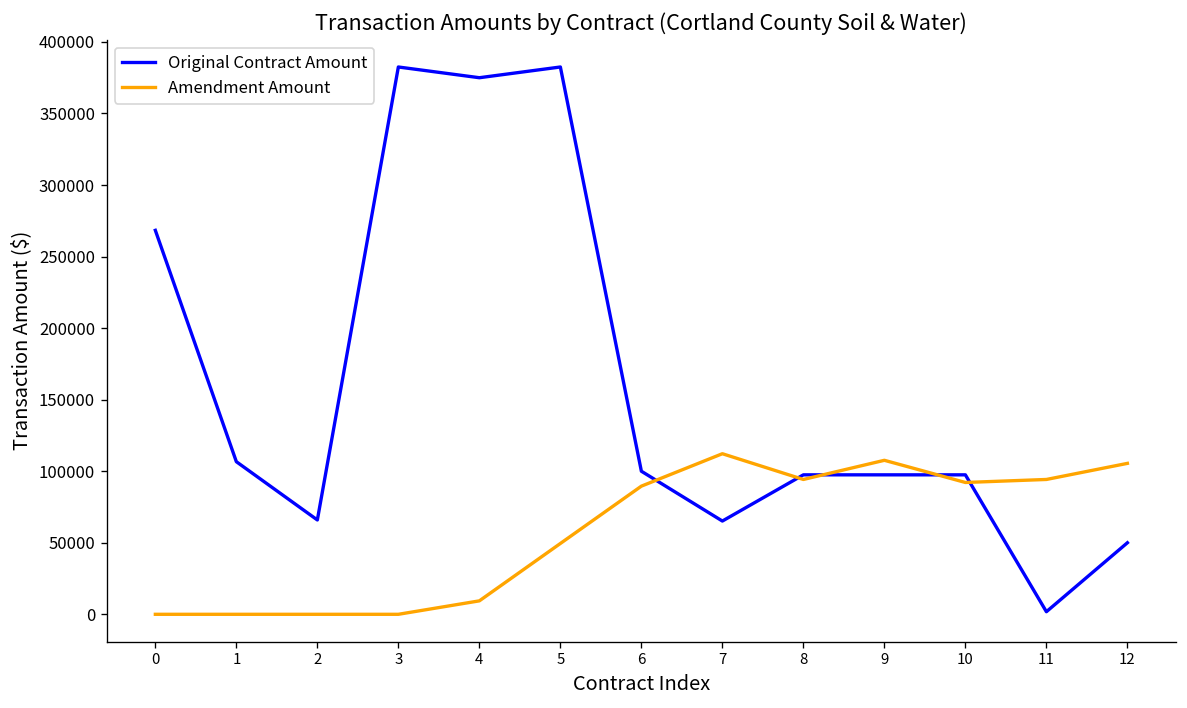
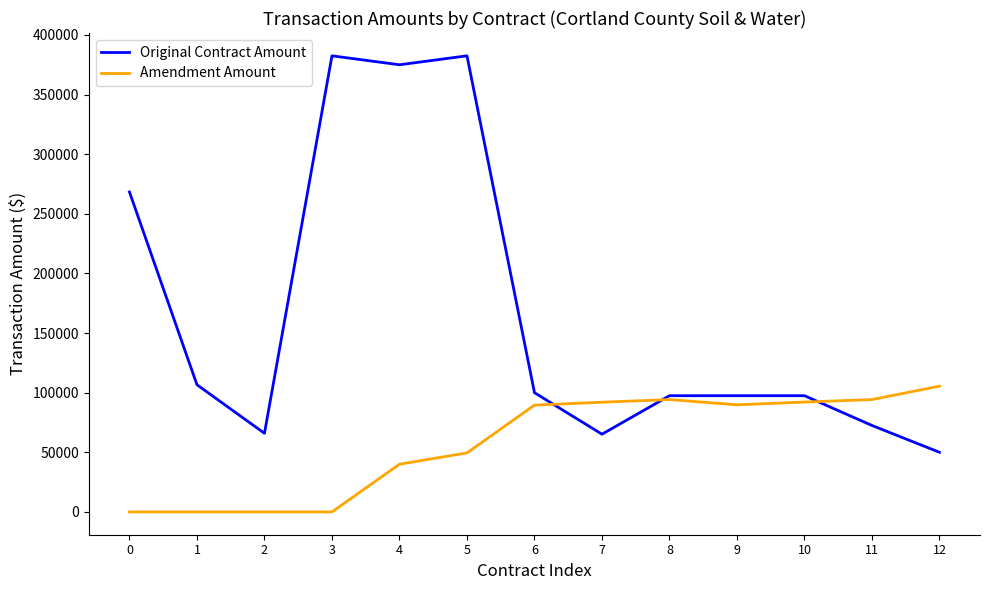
  {
    "Original Contract Amount": {
      "0": 268000,
      "1": 107000,
      "2": 66000,
      "3": 383000,
      "4": 375000,
      "5": 383000,
      "6": 100000,
      "7": 65000,
      "8": 97000,
      "9": 97000,
      "10": 97000,
-     "11": 2000,
+     "11": 72000,
      "12": 50000
    },
    "Amendment Amount": {
      "0": 0,
      "1": 0,
      "2": 0,
      "3": 0,
-     "4": 9000,
+     "4": 40000,
      "5": 49000,
      "6": 90000,
-     "7": 112000,
+     "7": 92000,
      "8": 94000,
-     "9": 108000,
+     "9": 90000,
      "10": 92000,
      "11": 94000,
      "12": 105000
    }
  }
